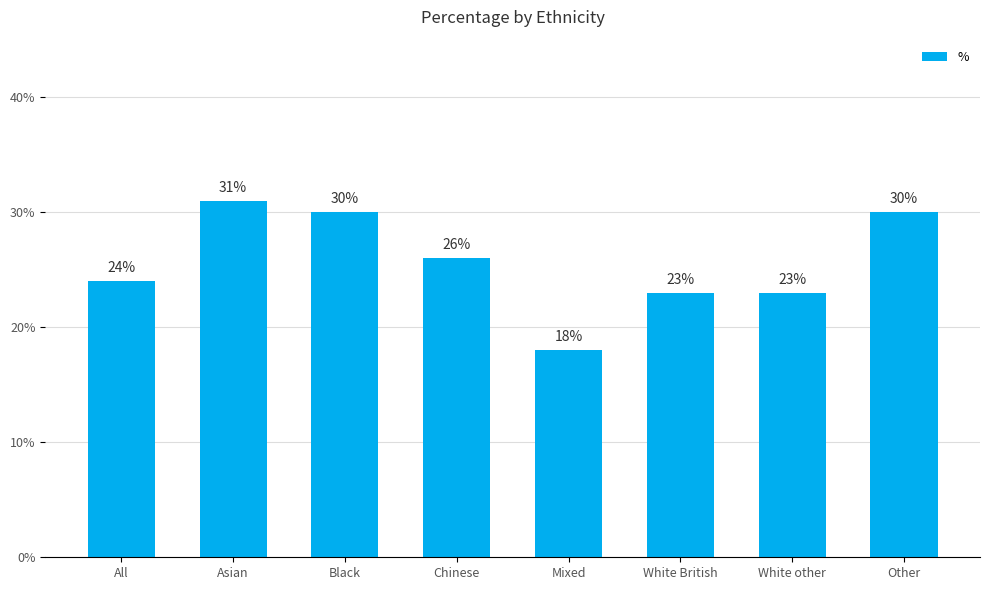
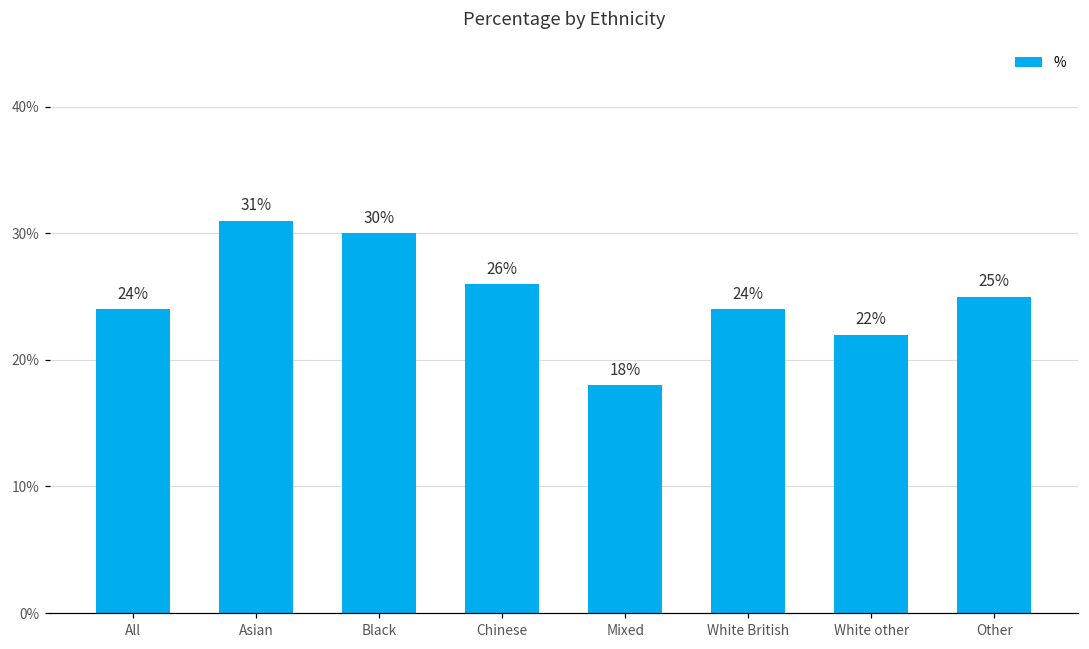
  {
    "All": "24%",
    "Asian": "31%",
    "Black": "30%",
    "Chinese": "26%",
    "Mixed": "18%",
-   "White British": "23%",
-   "White other": "23%",
-   "Other": "30%"
+   "White British": "24%",
+   "White other": "22%",
+   "Other": "25%"
  }
